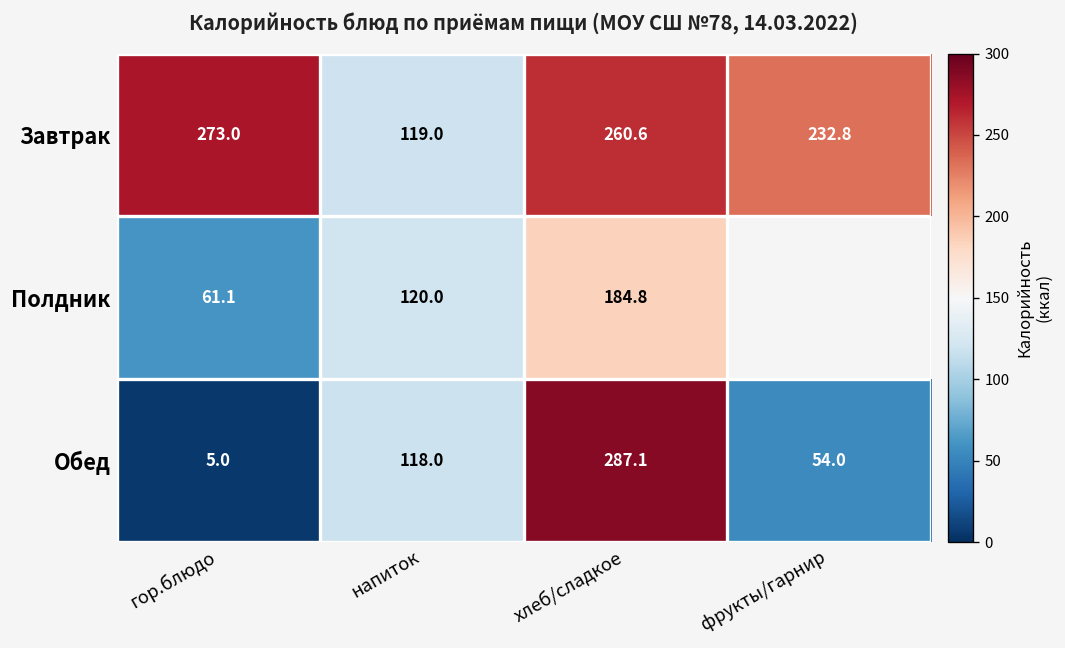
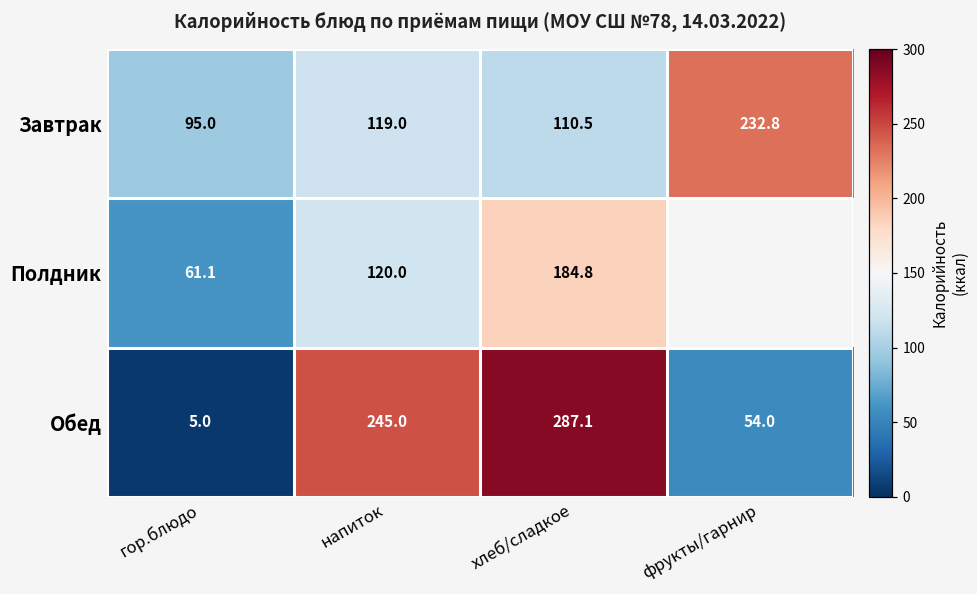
  {
    "Завтрак": {
-     "гор.блюдо": 273.0,
+     "гор.блюдо": 95.0,
      "напиток": 119.0,
-     "хлеб/сладкое": 260.6,
+     "хлеб/сладкое": 110.5,
      "фрукты/гарнир": 232.8
    },
    "Полдник": {
      "гор.блюдо": 61.1,
      "напиток": 120.0,
      "хлеб/сладкое": 184.8
    },
    "Обед": {
      "гор.блюдо": 5.0,
-     "напиток": 118.0,
+     "напиток": 245.0,
      "хлеб/сладкое": 287.1,
      "фрукты/гарнир": 54.0
    }
  }
